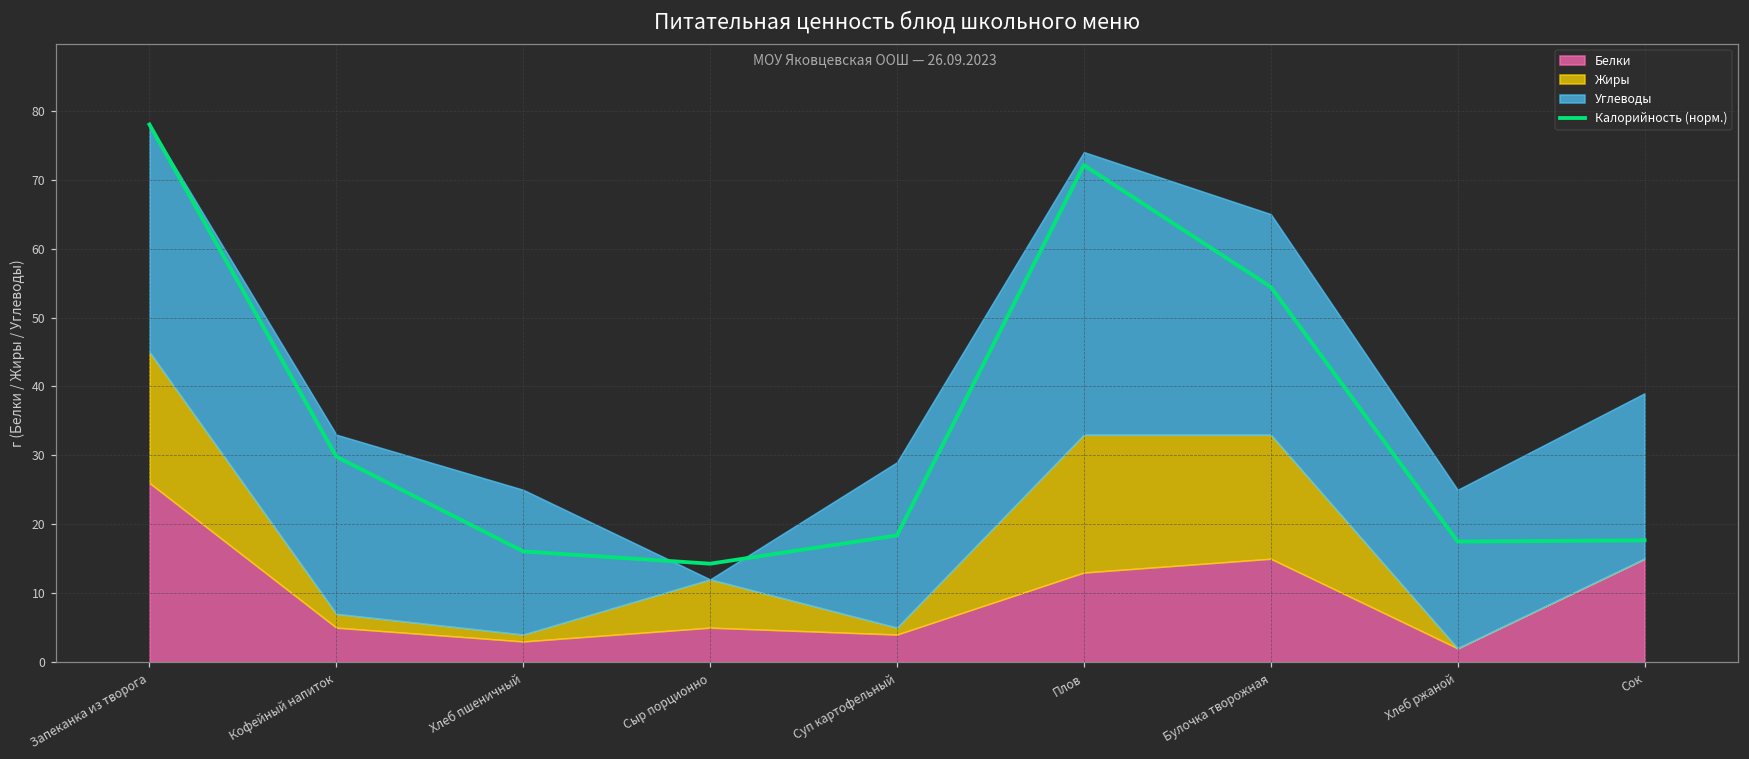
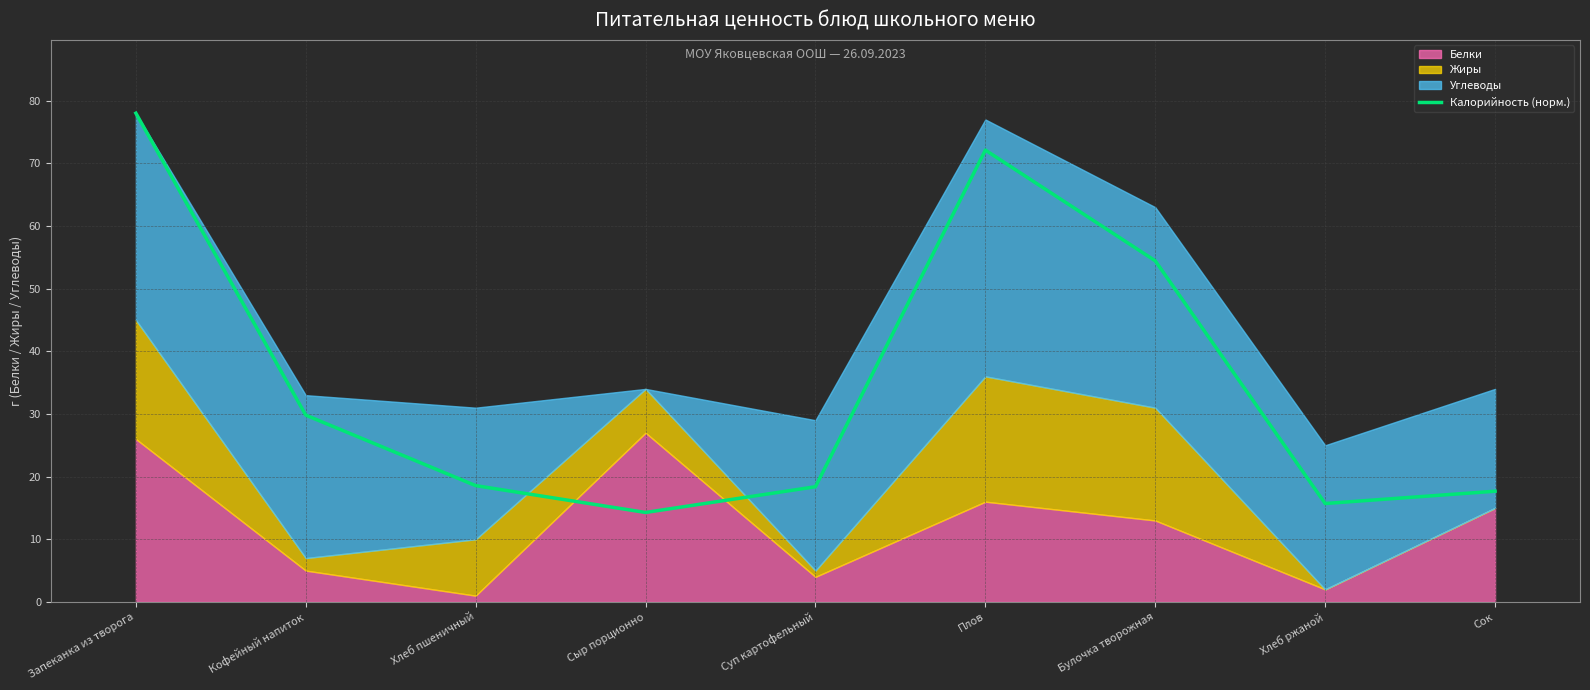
  {
    "Белки": {
      "Запеканка из творога": 26,
      "Кофейный напиток": 5,
-     "Хлеб пшеничный": 3,
-     "Сыр порционно": 5,
+     "Хлеб пшеничный": 1,
+     "Сыр порционно": 27,
      "Суп картофельный": 4,
-     "Плов": 13,
-     "Булочка творожная": 15
+     "Плов": 16,
+     "Булочка творожная": 13
    },
    "Калорийность (норм.)": {
      "Кофейный напиток": 30,
-     "Хлеб пшеничный": 16,
+     "Хлеб пшеничный": 19,
      "Сыр порционно": 14,
      "Суп картофельный": 18,
      "Плов": 72,
      "Булочка творожная": 54,
-     "Хлеб ржаной": 17,
+     "Хлеб ржаной": 16,
      "Сок": 18
    },
    "Жиры": {
      "Запеканка из творога": 19,
      "Кофейный напиток": 2,
-     "Хлеб пшеничный": 1,
+     "Хлеб пшеничный": 9,
      "Суп картофельный": 1,
      "Плов": 20,
      "Булочка творожная": 18
    },
    "Углеводы": {
      "Кофейный напиток": 26,
      "Хлеб пшеничный": 21,
      "Суп картофельный": 24,
      "Плов": 41,
      "Булочка творожная": 32,
      "Хлеб ржаной": 23,
-     "Сок": 24
+     "Сок": 19
    }
  }
